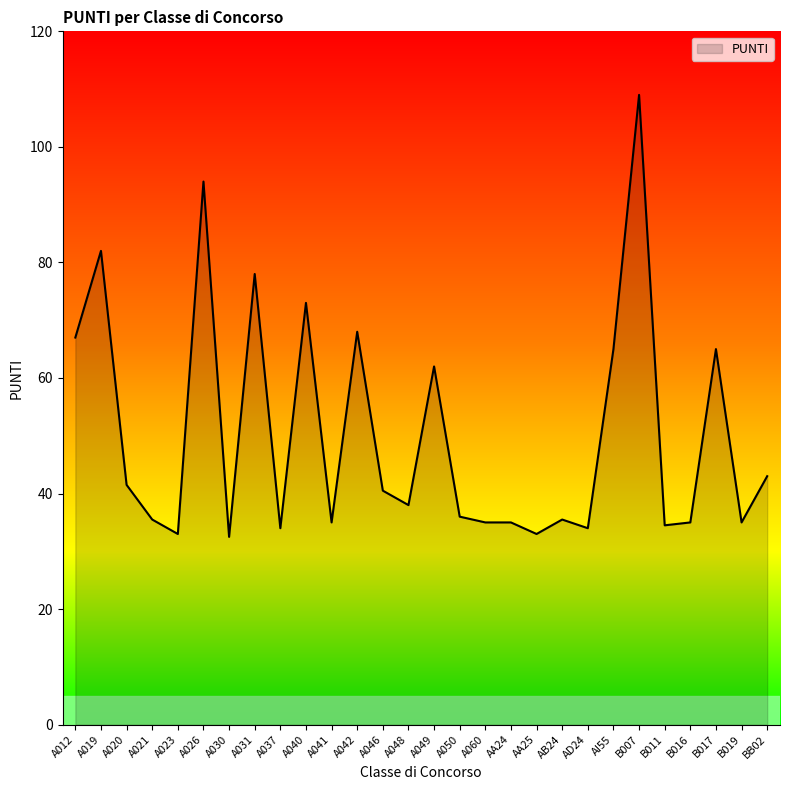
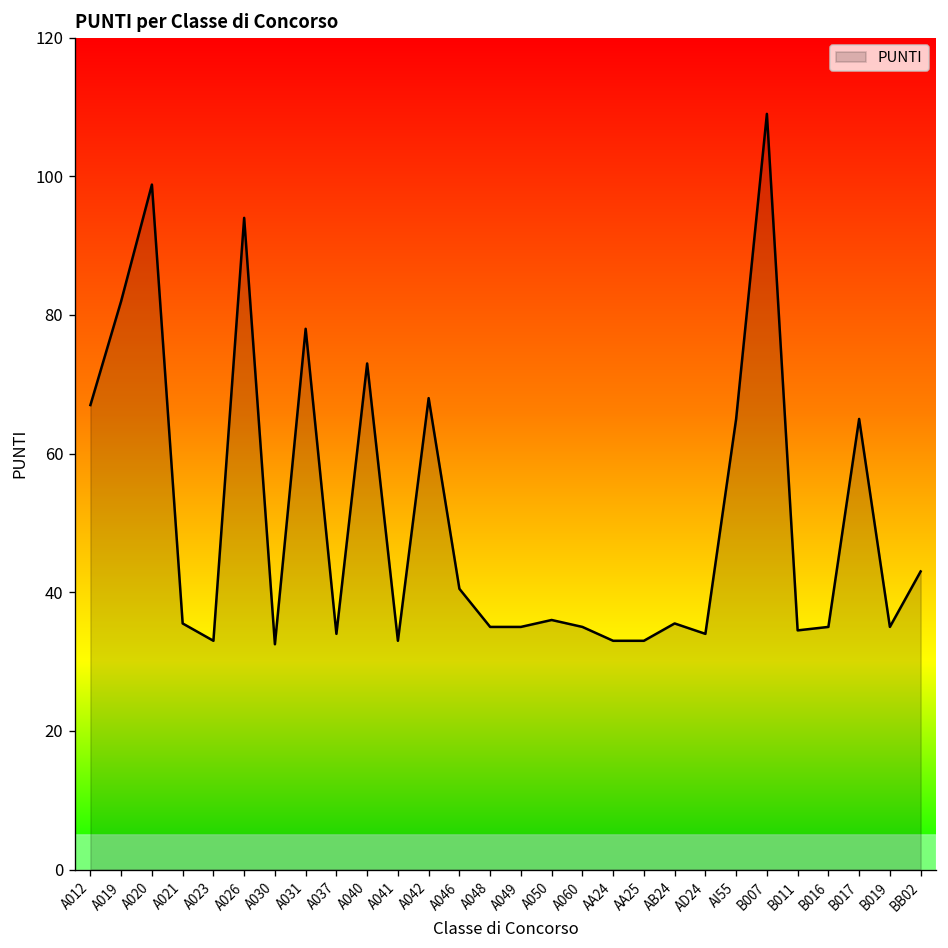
  {
    "A012": 67,
    "A019": 82,
-   "A020": 42,
+   "A020": 99,
    "A021": 36,
    "A023": 33,
    "A026": 94,
    "A030": 33,
    "A031": 78,
    "A037": 34,
    "A040": 73,
-   "A041": 35,
+   "A041": 33,
    "A042": 68,
    "A046": 41,
-   "A048": 38,
-   "A049": 62,
+   "A048": 35,
+   "A049": 35,
    "A050": 36,
    "A060": 35,
-   "AA24": 35,
+   "AA24": 33,
    "AA25": 33,
    "AB24": 36,
    "AD24": 34,
    "AI55": 65,
    "B007": 109,
    "B011": 35,
    "B016": 35,
    "B017": 65,
    "B019": 35,
    "BB02": 43
  }
